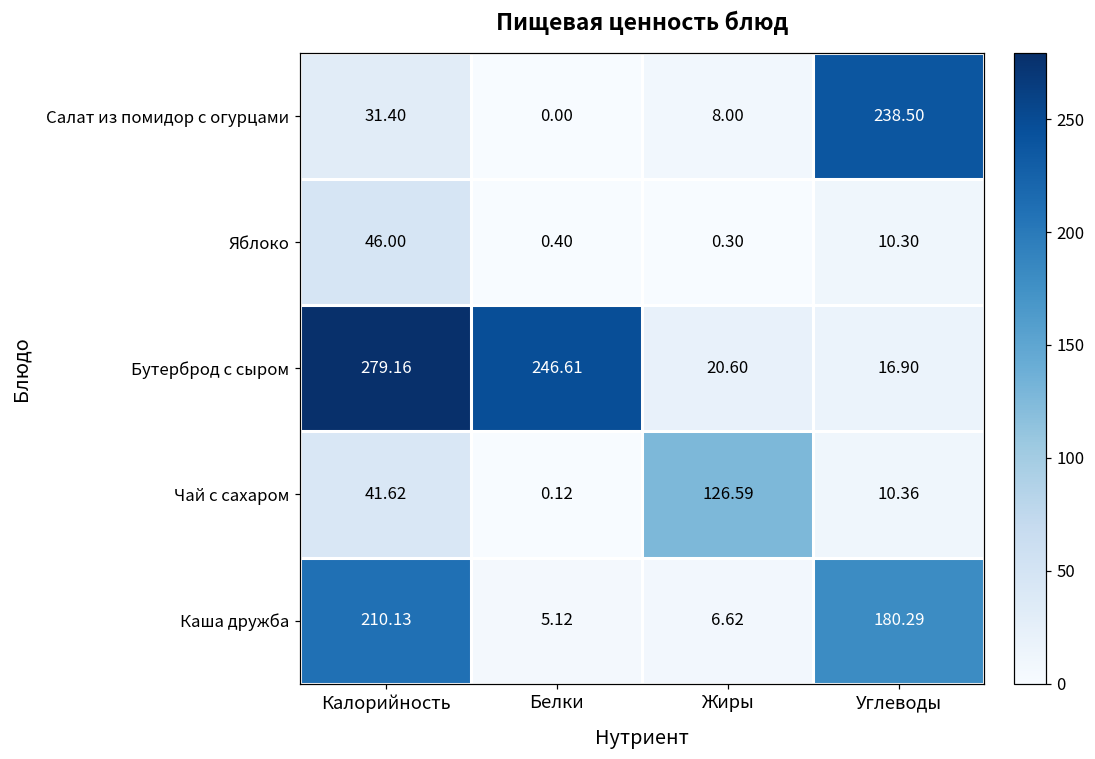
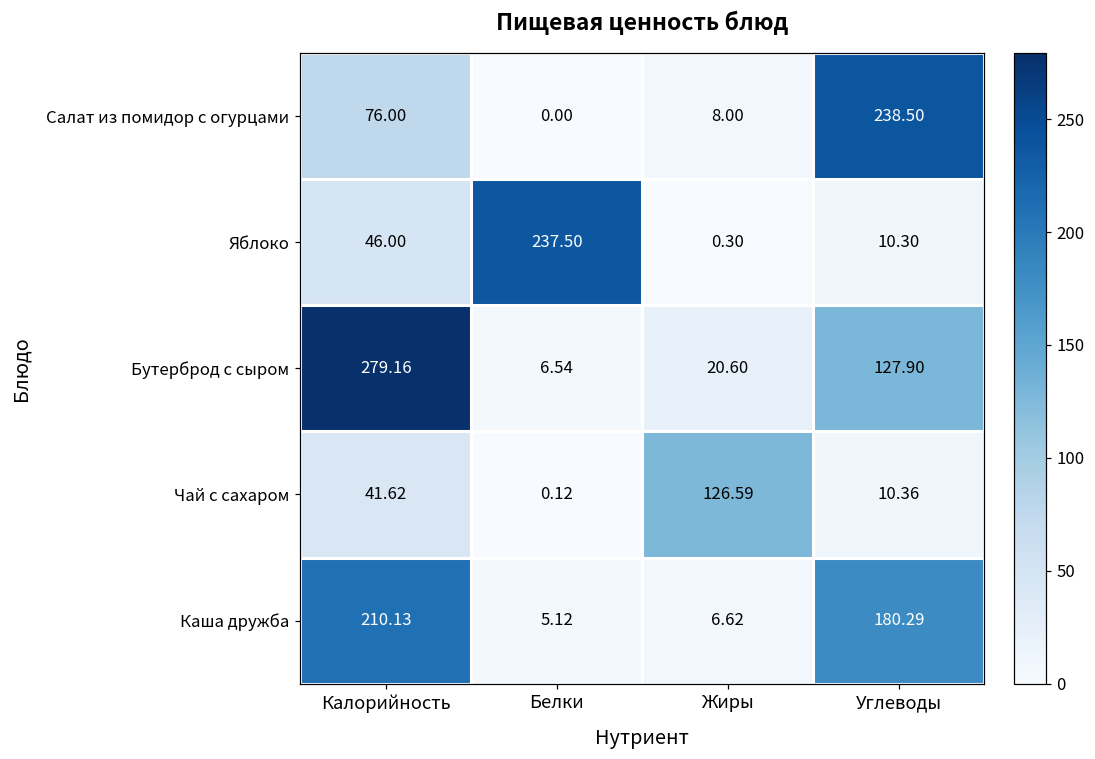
  {
    "Салат из помидор с огурцами": {
-     "Калорийность": 31.40,
+     "Калорийность": 76.00,
      "Белки": 0.00,
      "Жиры": 8.00,
      "Углеводы": 238.50
    },
    "Яблоко": {
      "Калорийность": 46.00,
-     "Белки": 0.40,
+     "Белки": 237.50,
      "Жиры": 0.30,
      "Углеводы": 10.30
    },
    "Бутерброд с сыром": {
      "Калорийность": 279.16,
-     "Белки": 246.61,
+     "Белки": 6.54,
      "Жиры": 20.60,
-     "Углеводы": 16.90
+     "Углеводы": 127.90
    },
    "Чай с сахаром": {
      "Калорийность": 41.62,
      "Белки": 0.12,
      "Жиры": 126.59,
      "Углеводы": 10.36
    },
    "Каша дружба": {
      "Калорийность": 210.13,
      "Белки": 5.12,
      "Жиры": 6.62,
      "Углеводы": 180.29
    }
  }
